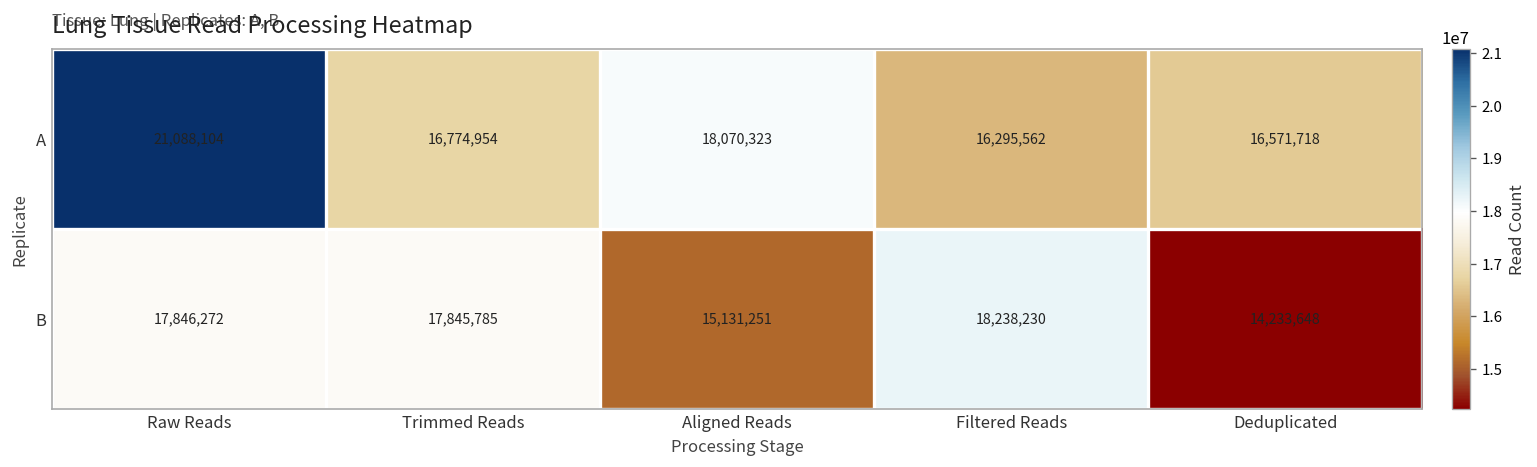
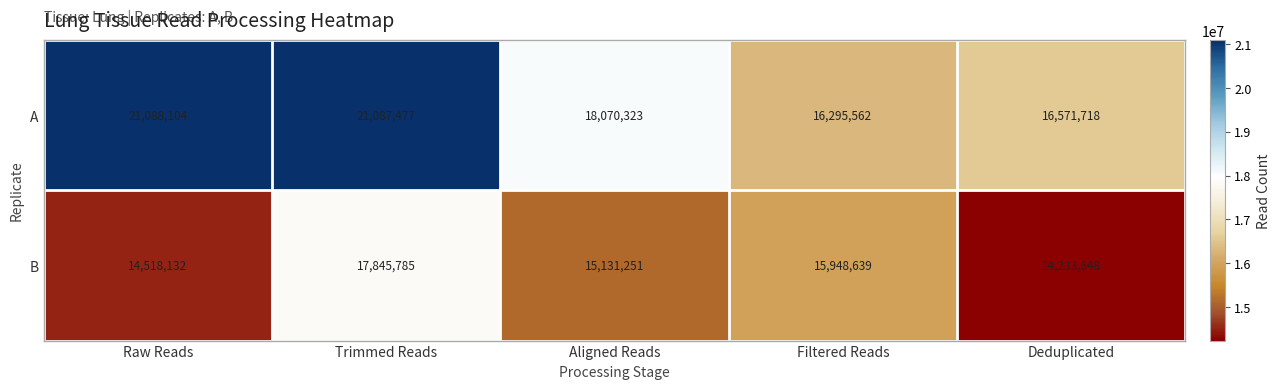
  {
    "A": {
      "Raw Reads": "21,088,104",
-     "Trimmed Reads": "16,774,954",
+     "Trimmed Reads": "21,087,477",
      "Aligned Reads": "18,070,323",
      "Filtered Reads": "16,295,562",
      "Deduplicated": "16,571,718"
    },
    "B": {
-     "Raw Reads": "17,846,272",
+     "Raw Reads": "14,518,132",
      "Trimmed Reads": "17,845,785",
      "Aligned Reads": "15,131,251",
-     "Filtered Reads": "18,238,230",
+     "Filtered Reads": "15,948,639",
      "Deduplicated": "14,233,648"
    }
  }
